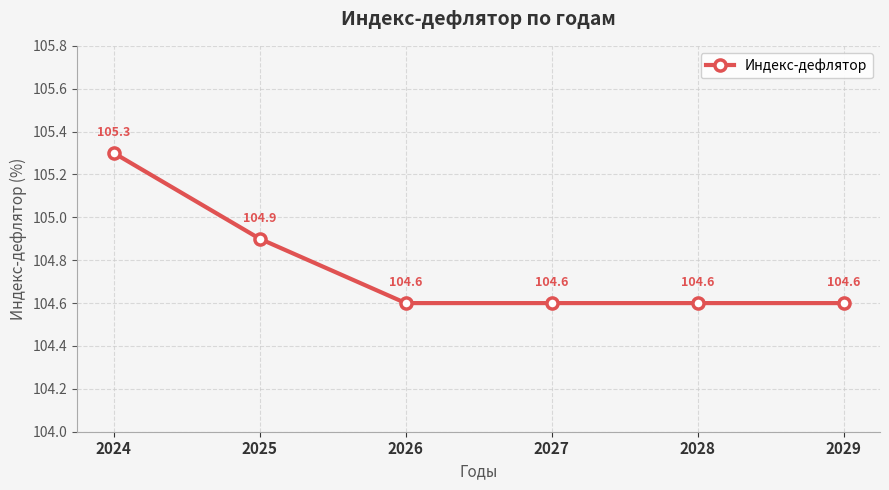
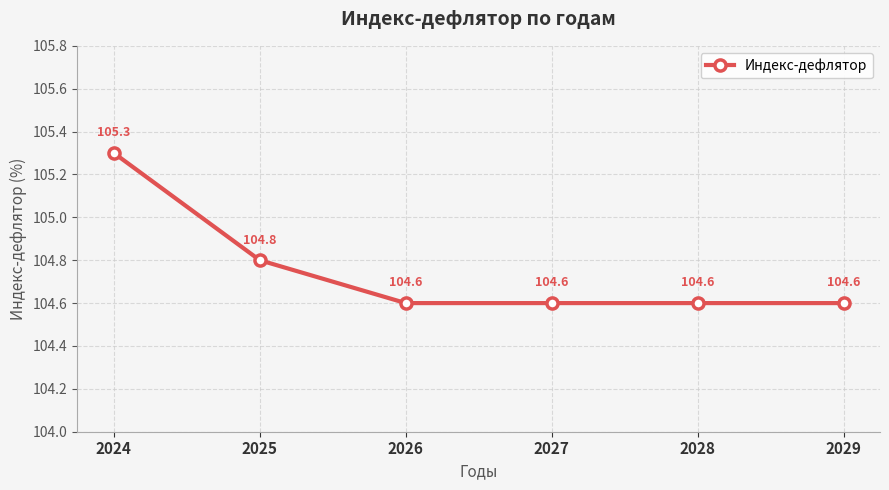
  {
    "2024": 105.3,
-   "2025": 104.9,
+   "2025": 104.8,
    "2026": 104.6,
    "2027": 104.6,
    "2028": 104.6,
    "2029": 104.6
  }
